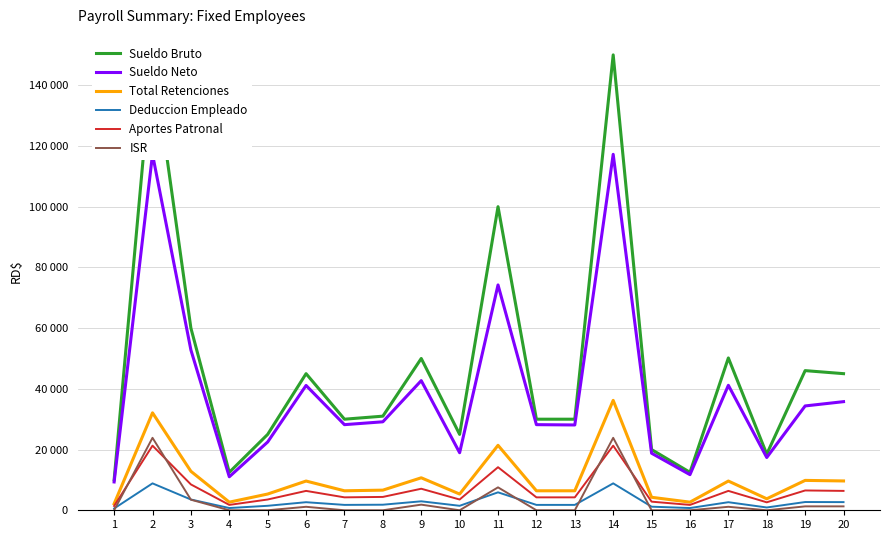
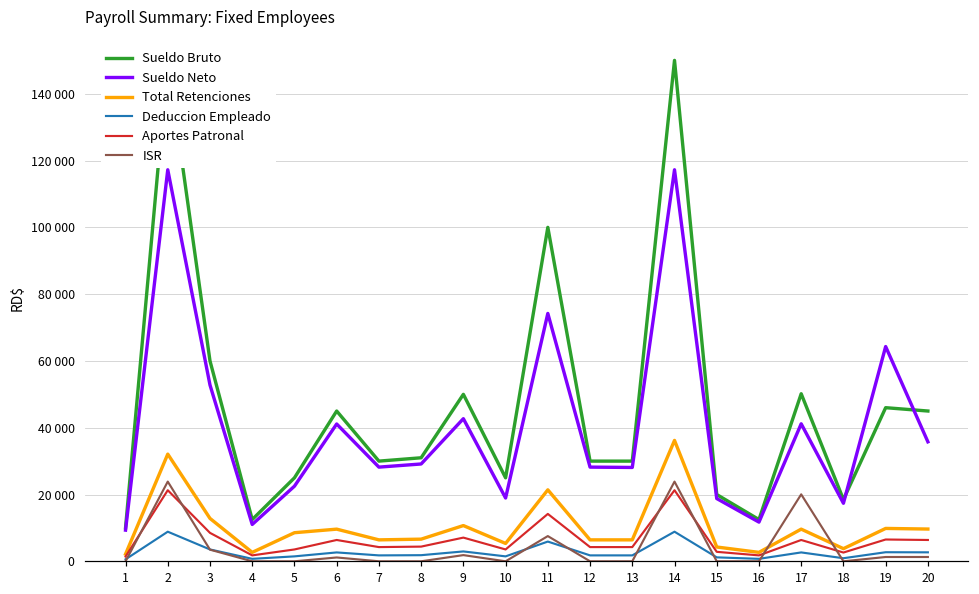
  {
    "Sueldo Bruto": {
      "3": 60000,
      "4": 13000,
      "5": 25000,
      "6": 45000,
      "7": 30000,
      "8": 31000,
      "9": 50000,
      "10": 25000,
      "11": 100000,
      "12": 30000,
      "13": 30000,
      "14": 150000,
      "15": 20000,
      "17": 50000,
      "18": 19000,
      "19": 46000,
      "20": 45000
    },
    "Sueldo Neto": {
      "3": 53000,
      "4": 11000,
      "5": 22000,
      "6": 41000,
      "7": 28000,
      "8": 29000,
      "9": 43000,
      "10": 19000,
      "11": 74000,
      "12": 28000,
      "13": 28000,
      "14": 117000,
      "15": 19000,
      "17": 41000,
      "18": 17000,
-     "19": 34000,
+     "19": 64000,
      "20": 36000
    },
    "Total Retenciones": {
      "2": 32000,
      "3": 13000,
      "4": 3000,
-     "5": 5000,
+     "5": 9000,
      "6": 10000,
      "7": 6000,
      "8": 7000,
      "9": 11000,
      "10": 5000,
      "11": 21000,
      "12": 6000,
      "13": 6000,
      "14": 36000,
      "15": 4000,
      "16": 3000,
      "17": 10000,
      "18": 4000,
      "19": 10000,
      "20": 10000
    },
    "Deduccion Empleado": {
      "2": 9000,
      "5": 1000,
      "6": 3000,
      "7": 2000,
      "8": 2000,
      "9": 3000,
      "10": 1000,
      "11": 6000,
      "12": 2000,
      "13": 2000,
      "14": 9000,
      "15": 1000,
      "17": 3000,
      "18": 1000,
      "19": 3000,
      "20": 3000
    },
    "Aportes Patronal": {
      "2": 21000,
      "3": 9000,
      "4": 2000,
      "5": 4000,
      "6": 6000,
      "7": 4000,
      "8": 4000,
      "9": 7000,
      "10": 4000,
      "11": 14000,
      "12": 4000,
      "13": 4000,
      "14": 21000,
      "15": 3000,
      "16": 2000,
      "17": 6000,
      "18": 3000,
      "19": 7000,
      "20": 6000
    },
    "ISR": {
      "2": 24000,
      "5": 0,
      "6": 1000,
      "7": 0,
      "8": 0,
      "9": 2000,
      "10": 0,
      "11": 8000,
      "12": 0,
      "13": 0,
      "14": 24000,
      "15": 0,
-     "17": 1000,
+     "17": 20000,
      "18": 0,
      "19": 1000,
      "20": 1000
    }
  }
